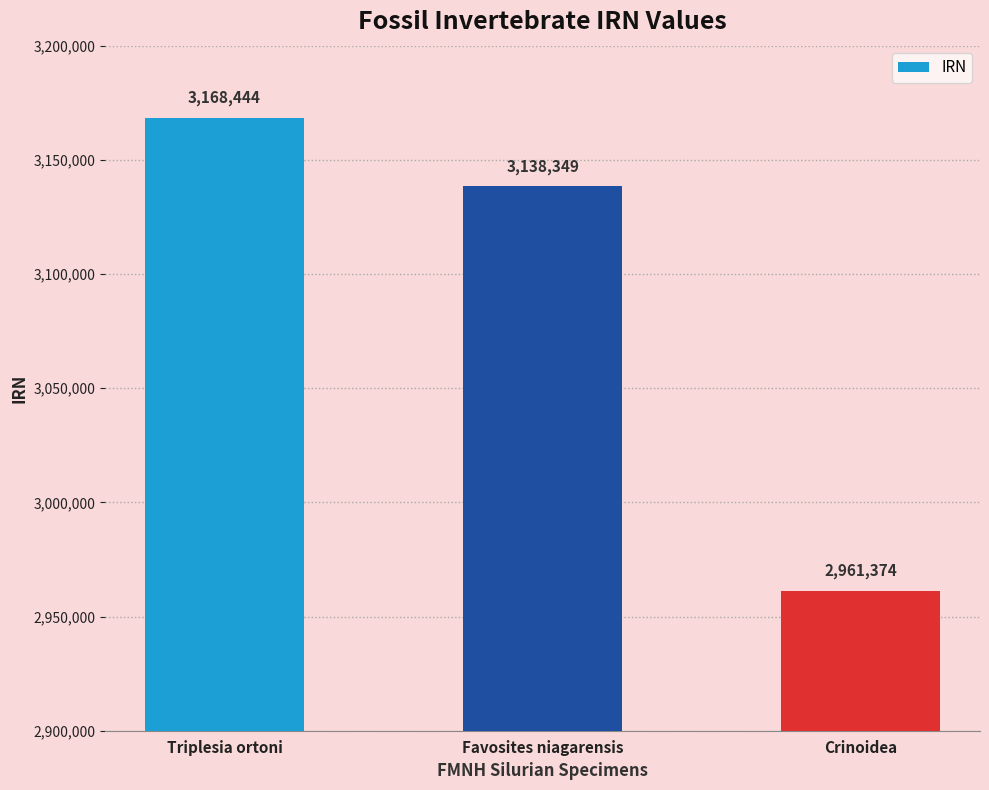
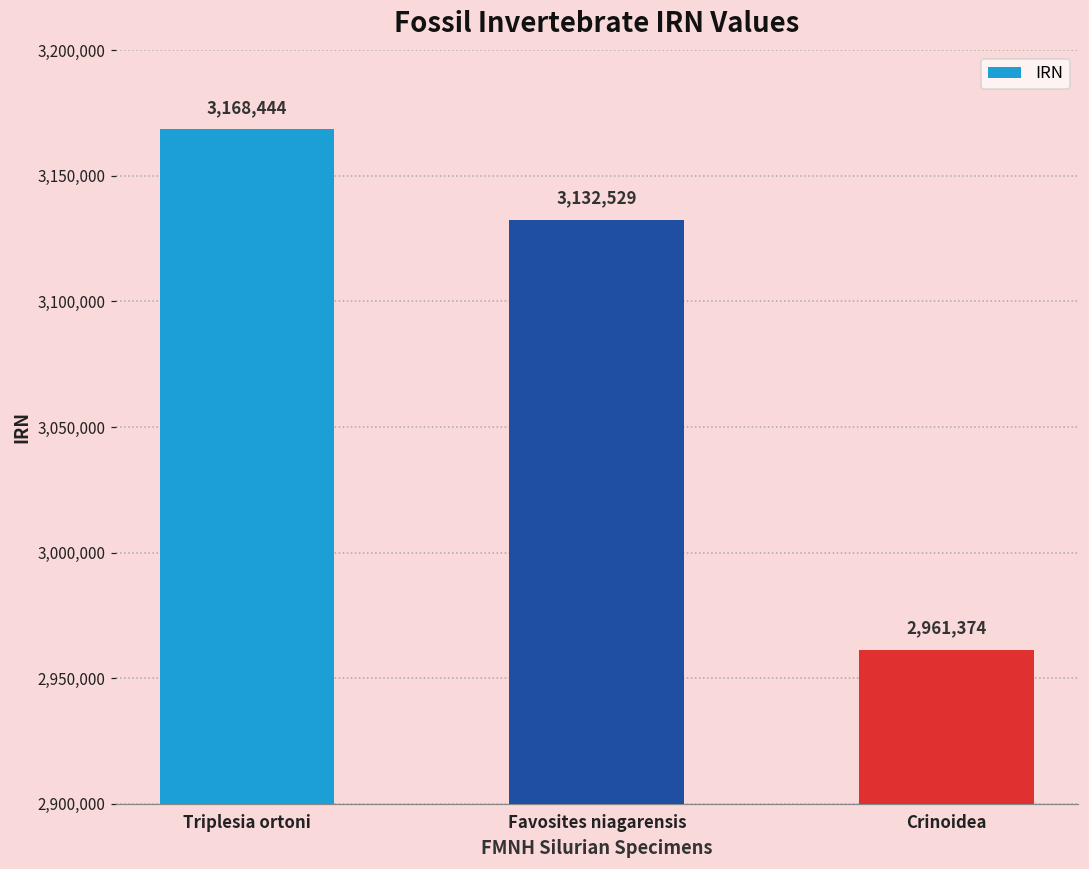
  {
    "Triplesia ortoni": "3,168,444",
-   "Favosites niagarensis": "3,138,349",
+   "Favosites niagarensis": "3,132,529",
    "Crinoidea": "2,961,374"
  }
